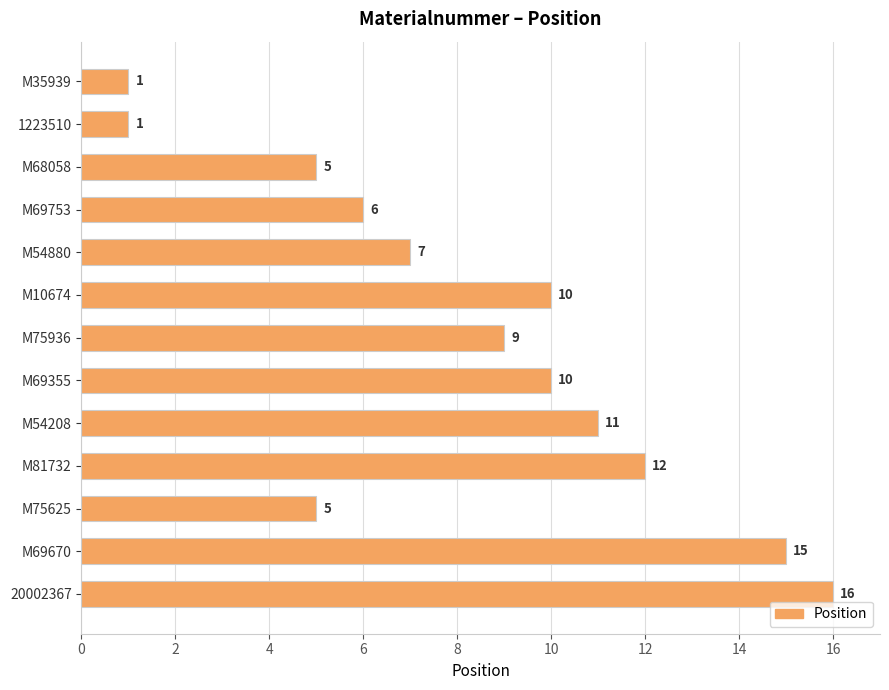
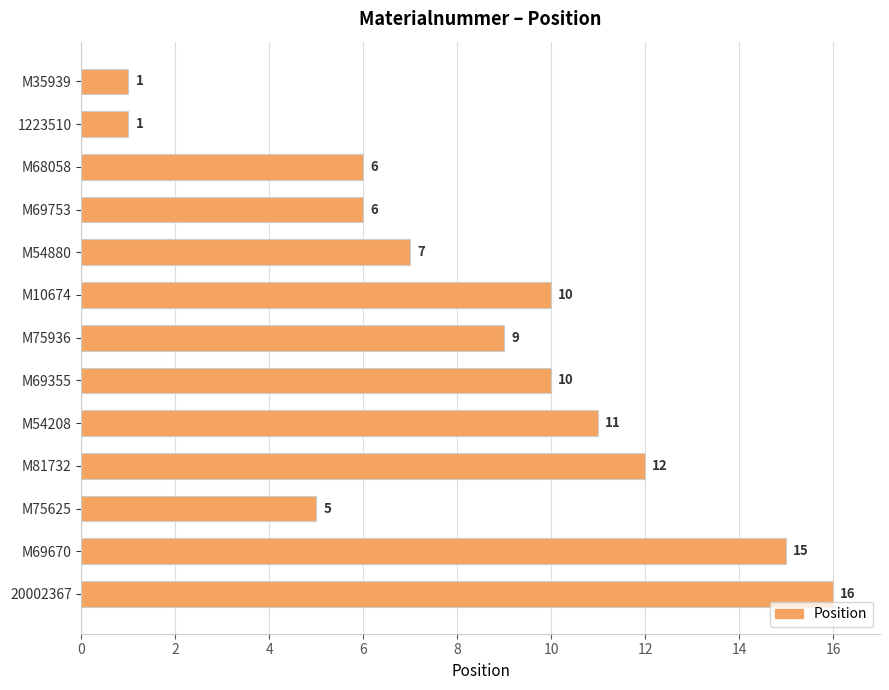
  {
    "M35939": 1,
    "1223510": 1,
-   "M68058": 5,
+   "M68058": 6,
    "M69753": 6,
    "M54880": 7,
    "M10674": 10,
    "M75936": 9,
    "M69355": 10,
    "M54208": 11,
    "M81732": 12,
    "M75625": 5,
    "M69670": 15,
    "20002367": 16
  }
